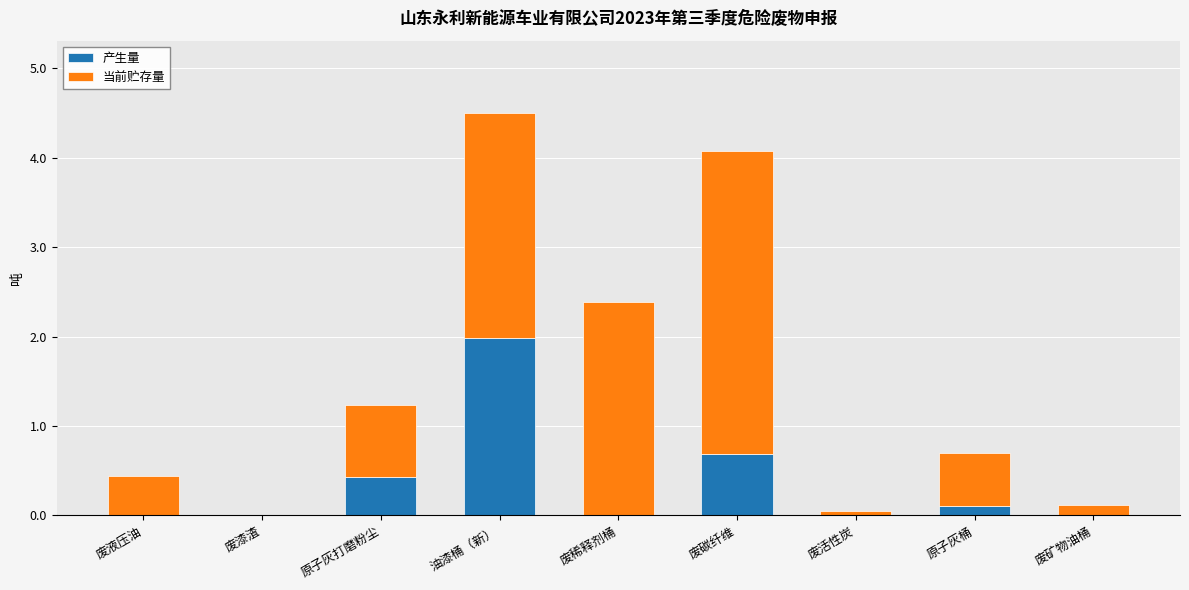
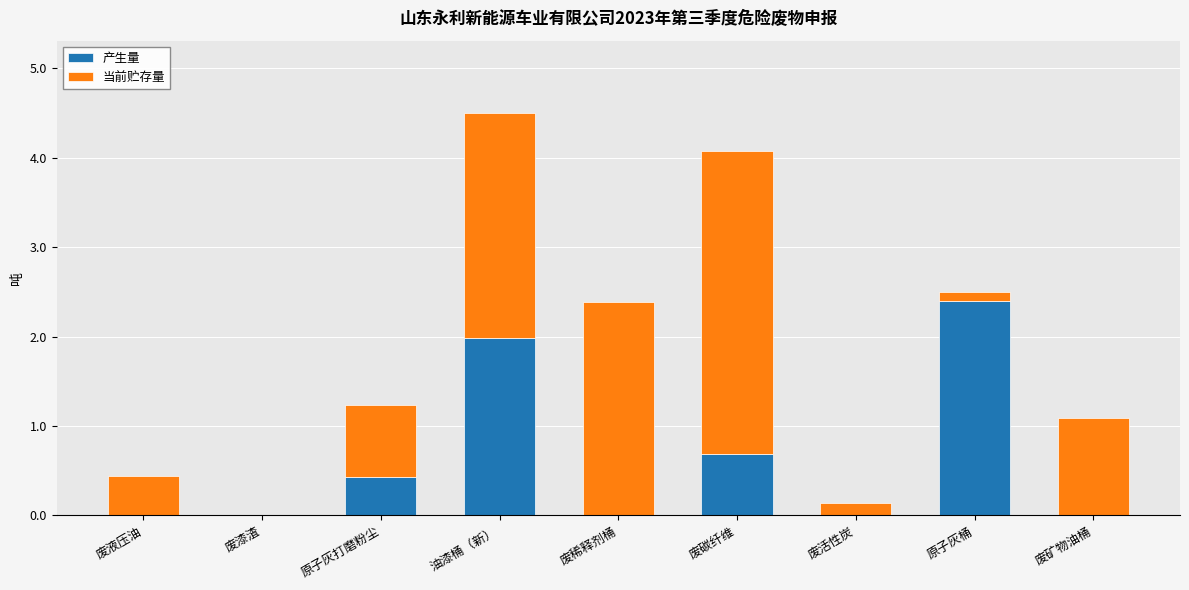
  {
    "产生量": {
      "废液压油": 0.0,
      "废漆渣": 0.0,
      "原子灰打磨粉尘": 0.4,
      "油漆桶（新）": 2.0,
      "废稀释剂桶": 0.0,
      "废碳纤维": 0.7,
      "废活性炭": 0.0,
-     "原子灰桶": 0.1,
+     "原子灰桶": 2.4,
      "废矿物油桶": 0.0
    },
    "当前贮存量": {
      "废液压油": 0.4,
      "废漆渣": 0.0,
      "原子灰打磨粉尘": 0.8,
      "油漆桶（新）": 2.5,
      "废稀释剂桶": 2.4,
      "废碳纤维": 3.4,
-     "废活性炭": 0.05,
-     "原子灰桶": 0.6,
-     "废矿物油桶": 0.1
+     "废活性炭": 0.14,
+     "原子灰桶": 0.1,
+     "废矿物油桶": 1.1
    }
  }
